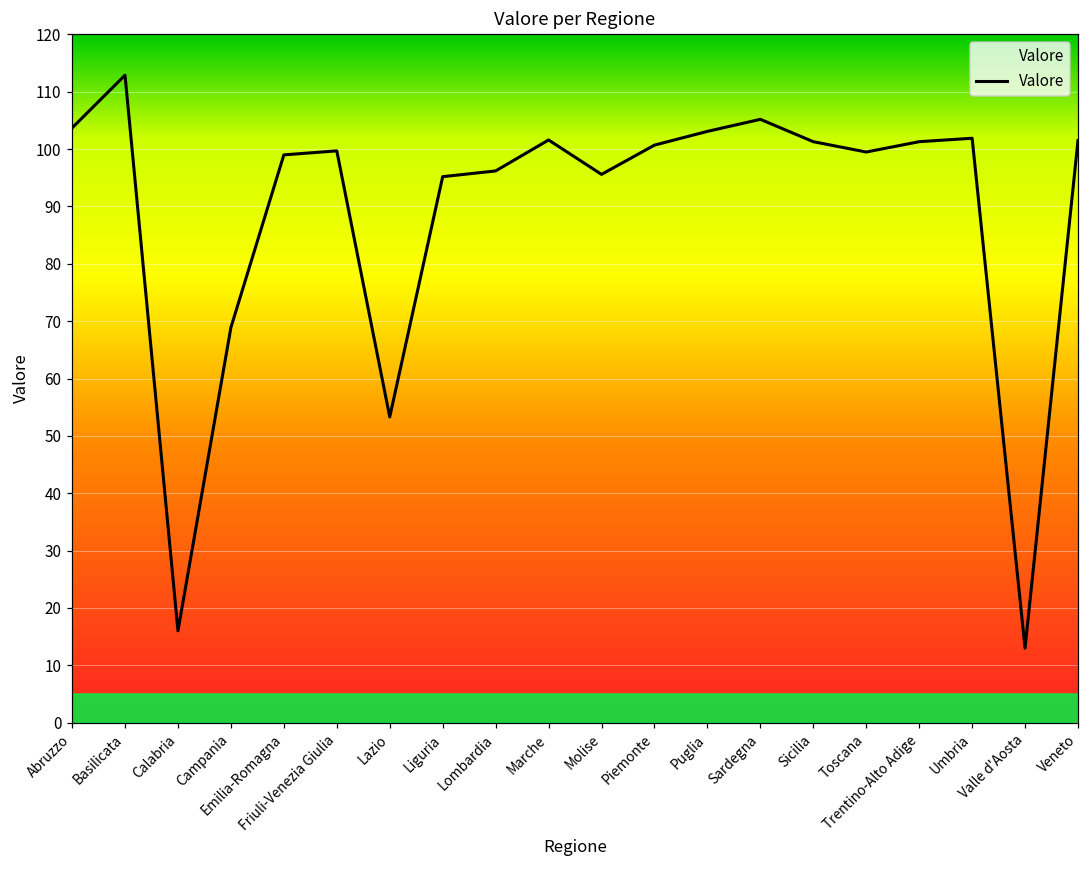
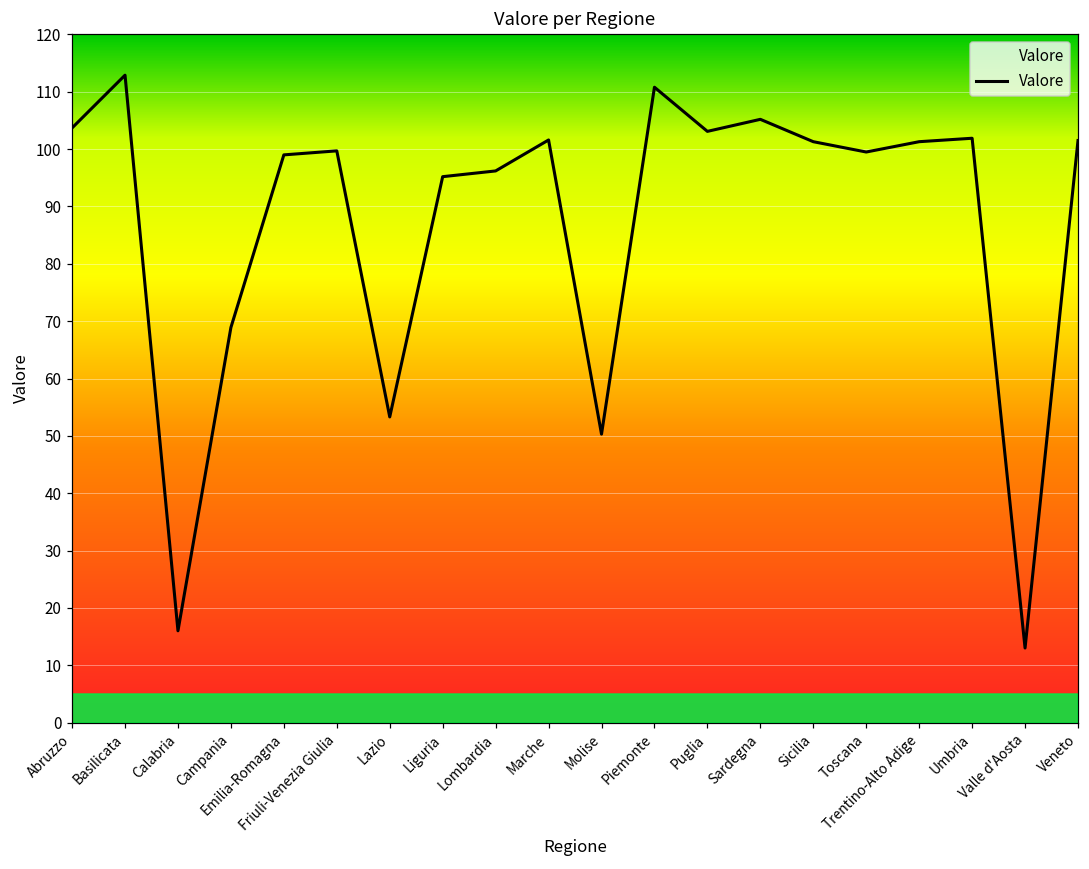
  {
    "Abruzzo": 104,
    "Basilicata": 113,
    "Calabria": 16,
    "Campania": 69,
    "Emilia-Romagna": 99,
    "Friuli-Venezia Giulia": 100,
    "Lazio": 53,
    "Liguria": 95,
    "Lombardia": 96,
    "Marche": 102,
-   "Molise": 96,
-   "Piemonte": 101,
+   "Molise": 50,
+   "Piemonte": 111,
    "Puglia": 103,
    "Sardegna": 105,
    "Sicilia": 101,
    "Toscana": 100,
    "Trentino-Alto Adige": 101,
    "Umbria": 102,
    "Valle d'Aosta": 13,
    "Veneto": 102
  }
